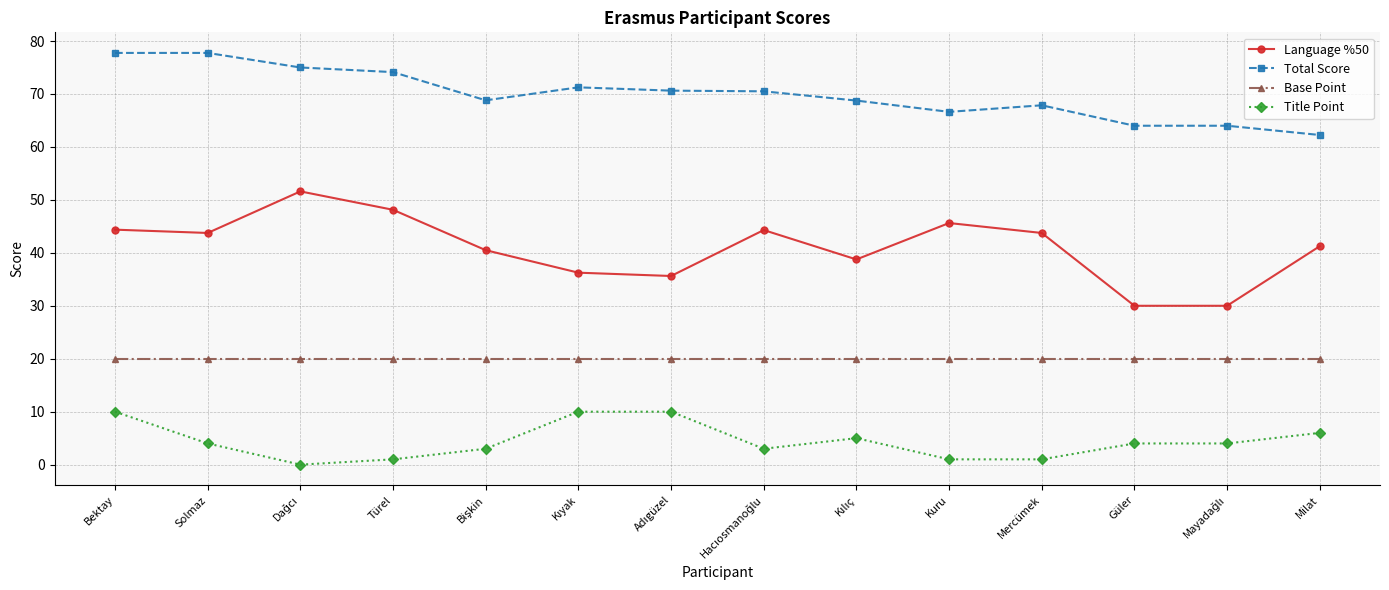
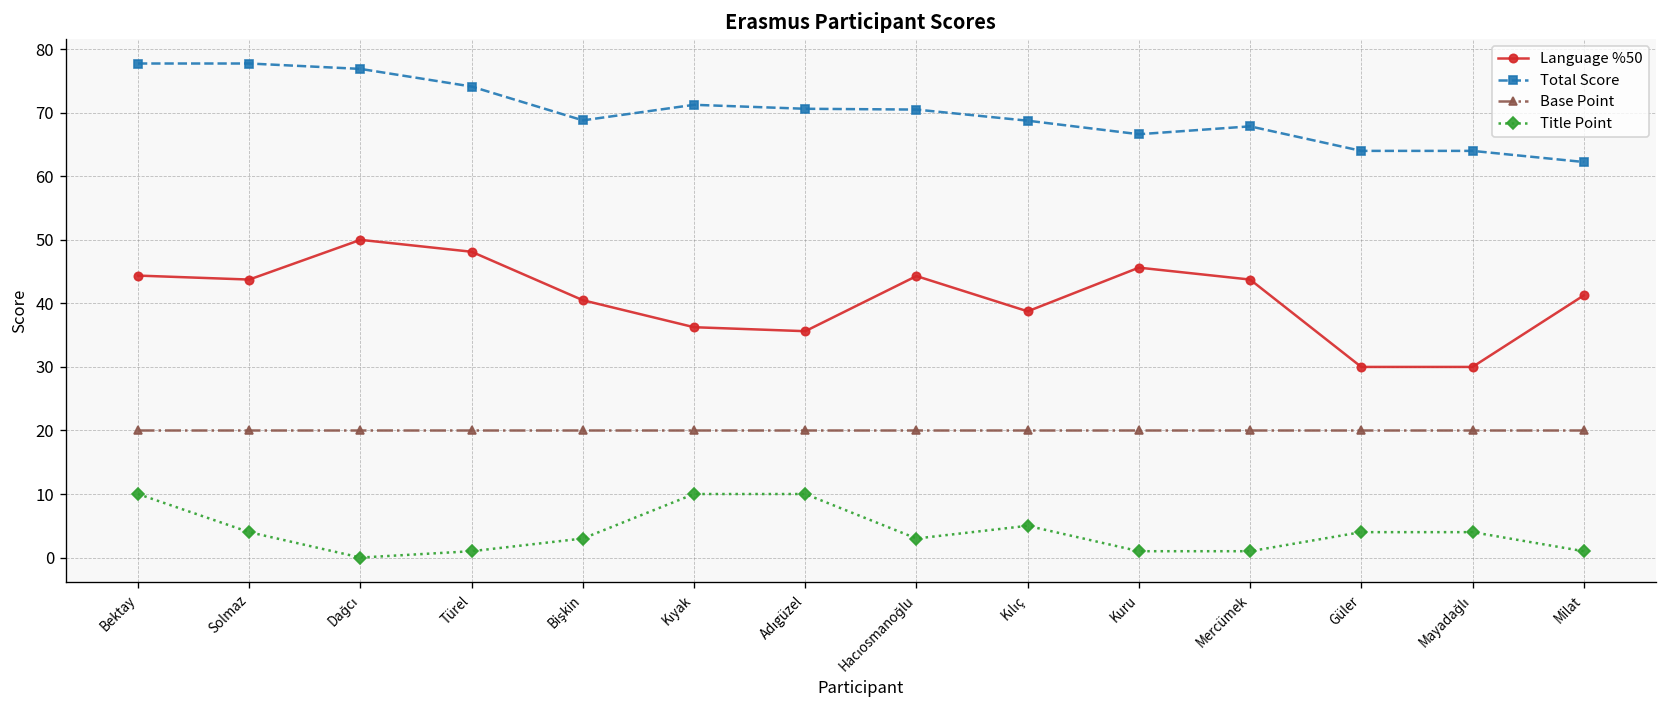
  {
    "Language %50": {
      "Bektay": 44,
      "Solmaz": 44,
-     "Dağcı": 52,
+     "Dağcı": 50,
      "Türel": 48,
      "Bişkin": 41,
      "Kıyak": 36,
      "Adıgüzel": 36,
      "Hacıosmanoğlu": 44,
      "Kılıç": 39,
      "Kuru": 46,
      "Mercümek": 44,
      "Güler": 30,
      "Mayadağlı": 30,
      "Milat": 41
    },
    "Total Score": {
      "Bektay": 78,
      "Solmaz": 78,
-     "Dağcı": 75,
+     "Dağcı": 77,
      "Türel": 74,
      "Bişkin": 69,
      "Kıyak": 71,
      "Adıgüzel": 71,
      "Hacıosmanoğlu": 71,
      "Kılıç": 69,
      "Kuru": 67,
      "Mercümek": 68,
      "Güler": 64,
      "Mayadağlı": 64,
      "Milat": 62
    },
    "Base Point": {
      "Bektay": 20,
      "Solmaz": 20,
      "Dağcı": 20,
      "Türel": 20,
      "Bişkin": 20,
      "Kıyak": 20,
      "Adıgüzel": 20,
      "Hacıosmanoğlu": 20,
      "Kılıç": 20,
      "Kuru": 20,
      "Mercümek": 20,
      "Güler": 20,
      "Mayadağlı": 20,
      "Milat": 20
    },
    "Title Point": {
      "Bektay": 10,
      "Solmaz": 4,
      "Dağcı": 0,
      "Türel": 1,
      "Bişkin": 3,
      "Kıyak": 10,
      "Adıgüzel": 10,
      "Hacıosmanoğlu": 3,
      "Kılıç": 5,
      "Kuru": 1,
      "Mercümek": 1,
      "Güler": 4,
      "Mayadağlı": 4,
-     "Milat": 6
+     "Milat": 1
    }
  }
